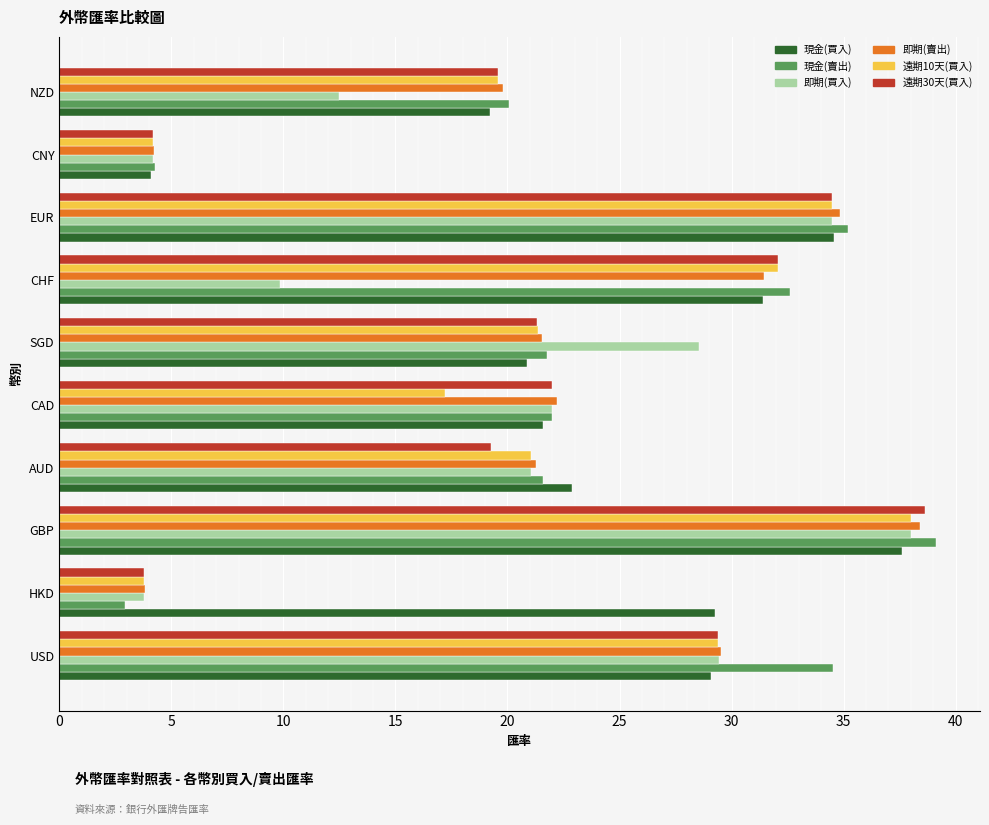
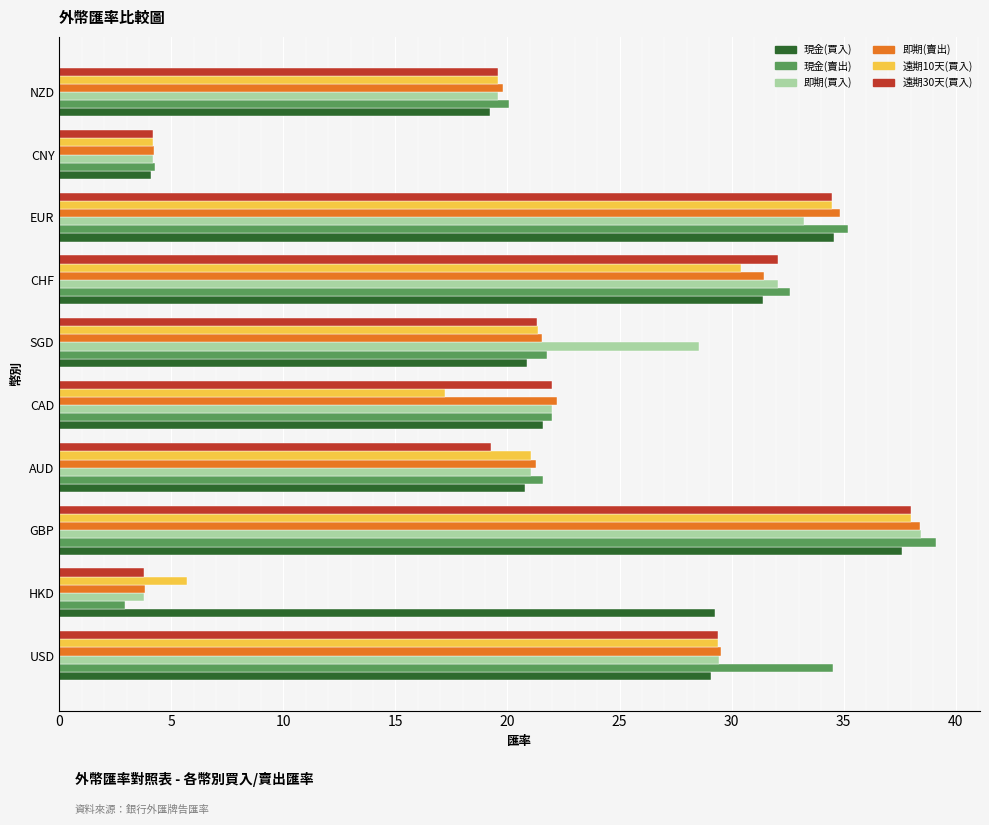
  {
    "現金(買入)": {
      "NZD": 19.2,
      "CNY": 4.1,
      "EUR": 34.6,
      "CHF": 31.4,
      "SGD": 20.9,
      "CAD": 21.6,
-     "AUD": 22.9,
+     "AUD": 20.8,
      "GBP": 37.6,
      "HKD": 29.2,
      "USD": 29.1
    },
    "現金(賣出)": {
      "NZD": 20.1,
      "CNY": 4.3,
      "EUR": 35.2,
      "CHF": 32.6,
      "SGD": 21.8,
      "CAD": 22.0,
      "AUD": 21.6,
      "GBP": 39.1,
      "HKD": 2.9,
      "USD": 34.5
    },
    "即期(買入)": {
-     "NZD": 12.5,
+     "NZD": 19.6,
      "CNY": 4.2,
-     "EUR": 34.5,
-     "CHF": 9.9,
+     "EUR": 33.2,
+     "CHF": 32.1,
      "SGD": 28.6,
      "CAD": 22.0,
      "AUD": 21.1,
-     "GBP": 38.0,
+     "GBP": 38.5,
      "HKD": 3.8,
      "USD": 29.4
    },
    "即期(賣出)": {
      "NZD": 19.8,
      "CNY": 4.2,
      "EUR": 34.9,
      "CHF": 31.4,
      "SGD": 21.5,
      "CAD": 22.2,
      "AUD": 21.3,
      "GBP": 38.4,
      "HKD": 3.8,
      "USD": 29.5
    },
    "遠期10天(買入)": {
      "NZD": 19.6,
      "CNY": 4.2,
      "EUR": 34.5,
-     "CHF": 32.1,
+     "CHF": 30.4,
      "SGD": 21.3,
      "CAD": 17.2,
      "AUD": 21.1,
      "GBP": 38.0,
-     "HKD": 3.8,
+     "HKD": 5.7,
      "USD": 29.4
    },
    "遠期30天(買入)": {
      "NZD": 19.6,
      "CNY": 4.2,
      "EUR": 34.5,
      "CHF": 32.1,
      "SGD": 21.3,
      "CAD": 22.0,
      "AUD": 19.3,
-     "GBP": 38.7,
+     "GBP": 38.0,
      "HKD": 3.8,
      "USD": 29.4
    }
  }
